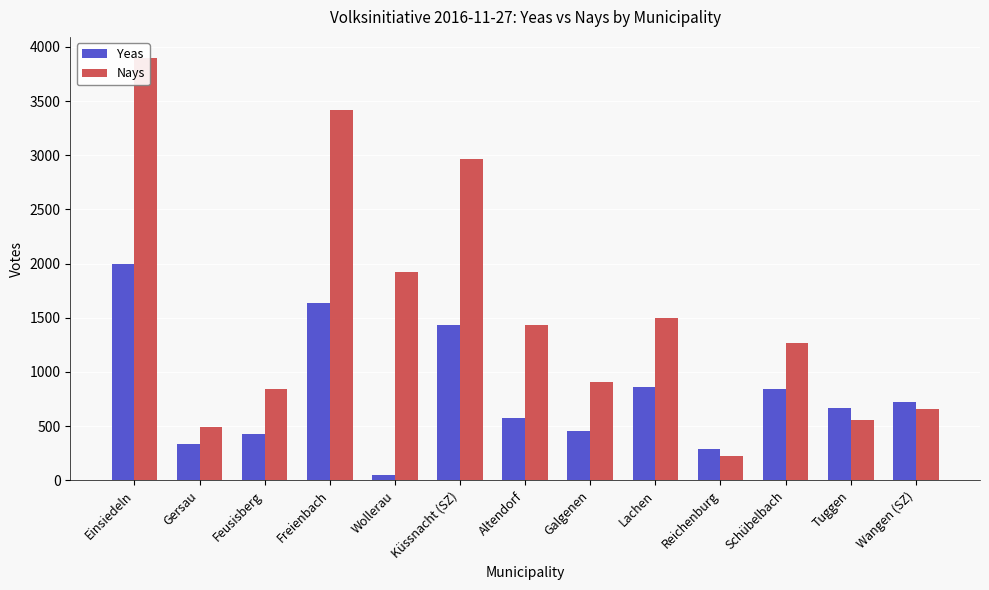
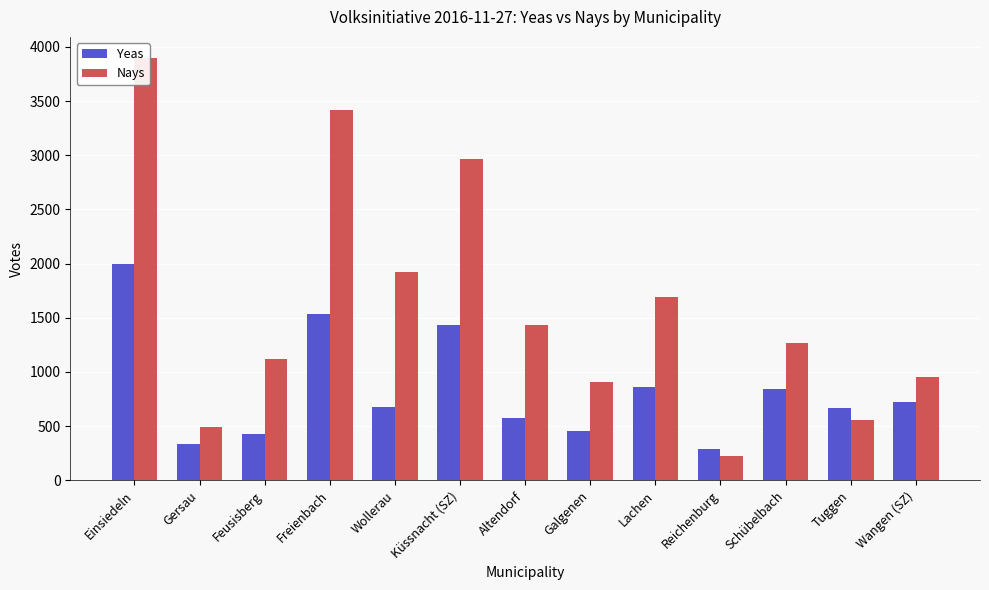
  {
    "Yeas": {
      "Einsiedeln": 2000,
      "Gersau": 340,
      "Feusisberg": 430,
-     "Freienbach": 1640,
-     "Wollerau": 50,
+     "Freienbach": 1530,
+     "Wollerau": 670,
      "Küssnacht (SZ)": 1440,
      "Altendorf": 570,
      "Galgenen": 450,
      "Lachen": 860,
      "Reichenburg": 290,
      "Schübelbach": 840,
      "Tuggen": 670,
      "Wangen (SZ)": 720
    },
    "Nays": {
      "Gersau": 490,
-     "Feusisberg": 840,
+     "Feusisberg": 1120,
      "Freienbach": 3410,
      "Wollerau": 1920,
      "Küssnacht (SZ)": 2970,
      "Altendorf": 1430,
      "Galgenen": 900,
-     "Lachen": 1500,
+     "Lachen": 1690,
      "Reichenburg": 220,
      "Schübelbach": 1270,
      "Tuggen": 560,
-     "Wangen (SZ)": 650
+     "Wangen (SZ)": 950
    }
  }
